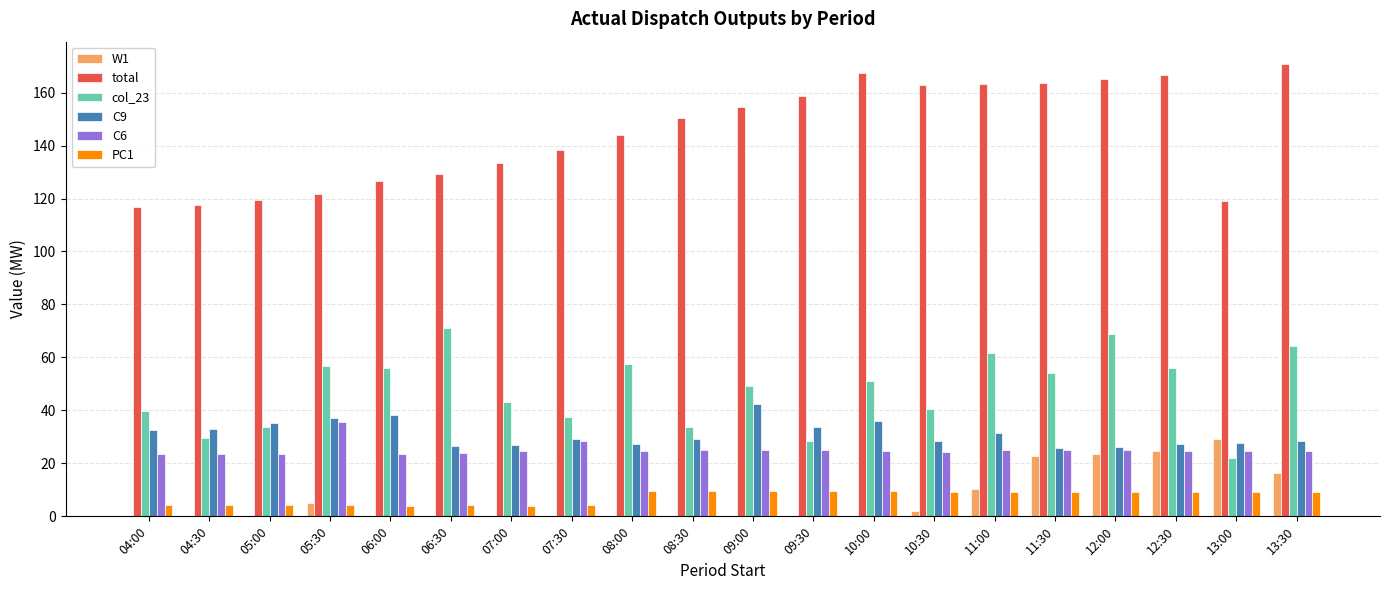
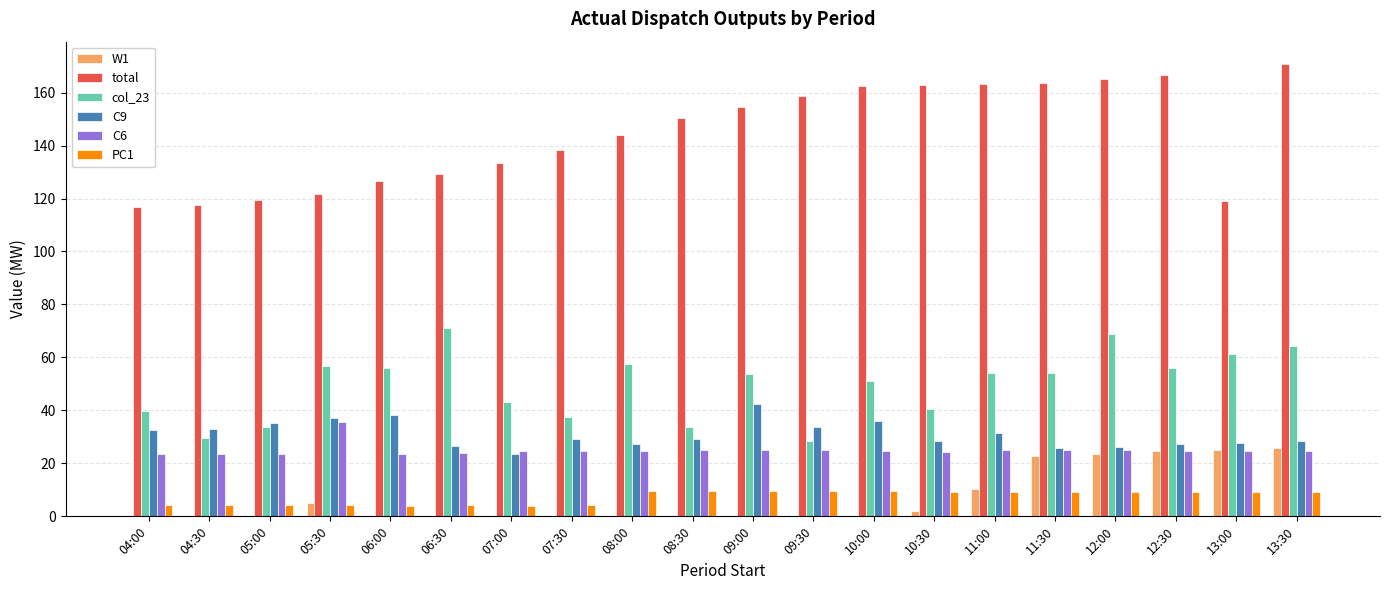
  {
    "W1": {
      "04:00": 0,
      "04:30": 0,
      "05:00": 0,
      "05:30": 5,
      "06:00": 0,
      "06:30": 0,
      "07:00": 0,
      "07:30": 0,
      "08:00": 0,
      "08:30": 0,
      "09:00": 0,
      "09:30": 0,
      "10:00": 0,
      "10:30": 2,
      "11:00": 10,
      "11:30": 23,
      "12:00": 23,
      "12:30": 25,
-     "13:00": 29,
-     "13:30": 16
+     "13:00": 25,
+     "13:30": 26
    },
    "total": {
      "04:00": 117,
      "04:30": 117,
      "05:00": 119,
      "05:30": 122,
      "06:00": 127,
      "06:30": 129,
      "07:00": 133,
      "07:30": 138,
      "08:00": 144,
      "08:30": 150,
      "09:00": 155,
      "09:30": 159,
-     "10:00": 168,
+     "10:00": 163,
      "10:30": 163,
      "11:00": 163,
      "11:30": 164,
      "12:00": 165,
      "12:30": 167,
      "13:00": 119,
      "13:30": 171
    },
    "col_23": {
      "04:00": 40,
      "04:30": 29,
      "05:00": 34,
      "05:30": 57,
      "06:00": 56,
      "06:30": 71,
      "07:00": 43,
      "07:30": 37,
      "08:00": 58,
      "08:30": 34,
-     "09:00": 49,
+     "09:00": 54,
      "09:30": 28,
      "10:00": 51,
      "10:30": 40,
-     "11:00": 62,
+     "11:00": 54,
      "11:30": 54,
      "12:00": 69,
      "12:30": 56,
-     "13:00": 22,
+     "13:00": 61,
      "13:30": 64
    },
    "C9": {
      "04:00": 32,
      "04:30": 33,
      "05:00": 35,
      "05:30": 37,
      "06:00": 38,
      "06:30": 27,
-     "07:00": 27,
+     "07:00": 23,
      "07:30": 29,
      "08:00": 27,
      "08:30": 29,
      "09:00": 42,
      "09:30": 34,
      "10:00": 36,
      "10:30": 28,
      "11:00": 32,
      "11:30": 26,
      "12:00": 26,
      "12:30": 27,
      "13:00": 28,
      "13:30": 28
    },
    "C6": {
      "04:00": 24,
      "04:30": 24,
      "05:00": 24,
      "05:30": 35,
      "06:00": 24,
      "06:30": 24,
      "07:00": 25,
-     "07:30": 28,
+     "07:30": 25,
      "08:00": 25,
      "08:30": 25,
      "09:00": 25,
      "09:30": 25,
      "10:00": 25,
      "10:30": 24,
      "11:00": 25,
      "11:30": 25,
      "12:00": 25,
      "12:30": 25,
      "13:00": 25,
      "13:30": 25
    },
    "PC1": {
      "04:00": 4,
      "04:30": 4,
      "05:00": 4,
      "05:30": 4,
      "06:00": 4,
      "06:30": 4,
      "07:00": 4,
      "07:30": 4,
      "08:00": 9,
      "08:30": 10,
      "09:00": 10,
      "09:30": 10,
      "10:00": 9,
      "10:30": 9,
      "11:00": 9,
      "11:30": 9,
      "12:00": 9,
      "12:30": 9,
      "13:00": 9,
      "13:30": 9
    }
  }
